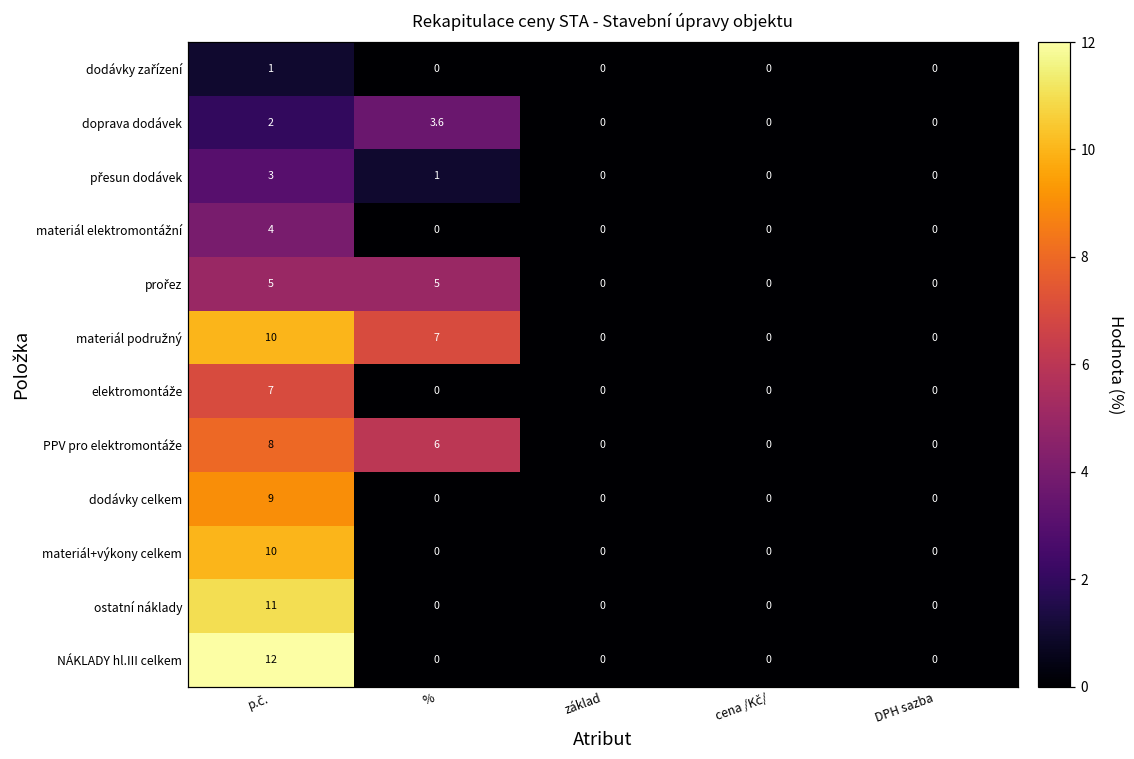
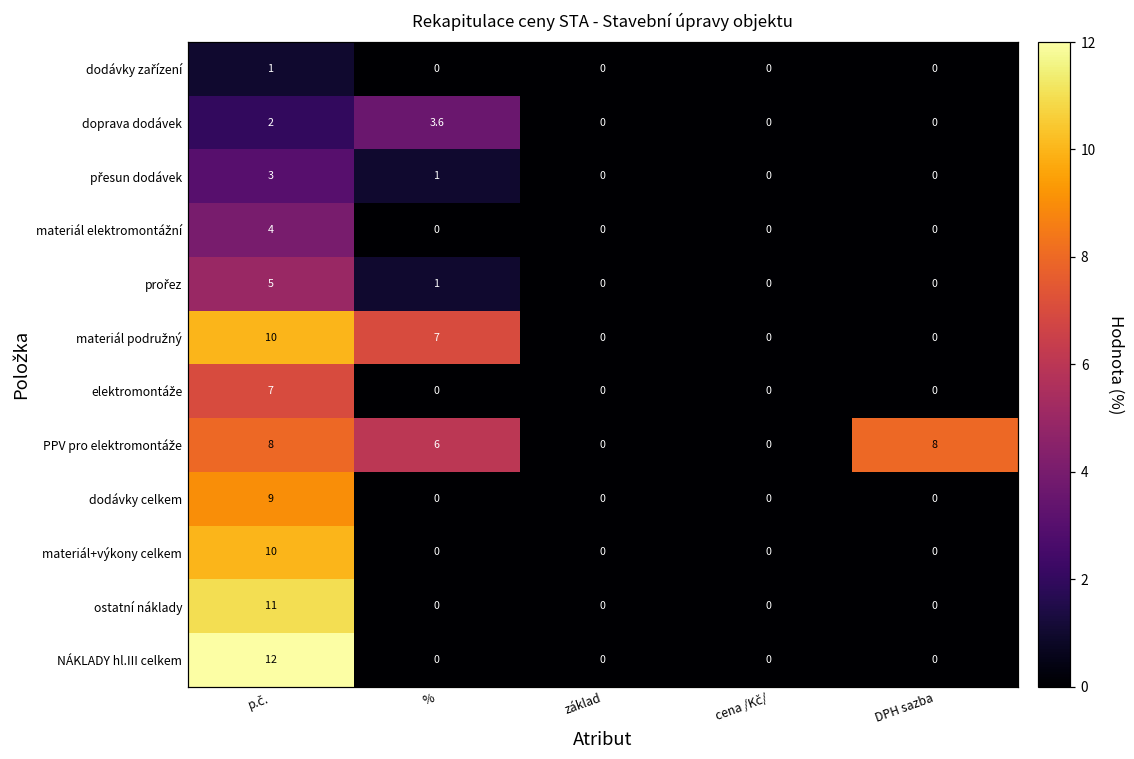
  {
    "dodávky zařízení": {
      "p.č.": 1,
      "%": 0,
      "základ": 0,
      "cena /Kč/": 0,
      "DPH sazba": 0
    },
    "doprava dodávek": {
      "p.č.": 2,
      "%": 3.6,
      "základ": 0,
      "cena /Kč/": 0,
      "DPH sazba": 0
    },
    "přesun dodávek": {
      "p.č.": 3,
      "%": 1,
      "základ": 0,
      "cena /Kč/": 0,
      "DPH sazba": 0
    },
    "materiál elektromontážní": {
      "p.č.": 4,
      "%": 0,
      "základ": 0,
      "cena /Kč/": 0,
      "DPH sazba": 0
    },
    "prořez": {
      "p.č.": 5,
-     "%": 5,
+     "%": 1,
      "základ": 0,
      "cena /Kč/": 0,
      "DPH sazba": 0
    },
    "materiál podružný": {
      "p.č.": 10,
      "%": 7,
      "základ": 0,
      "cena /Kč/": 0,
      "DPH sazba": 0
    },
    "elektromontáže": {
      "p.č.": 7,
      "%": 0,
      "základ": 0,
      "cena /Kč/": 0,
      "DPH sazba": 0
    },
    "PPV pro elektromontáže": {
      "p.č.": 8,
      "%": 6,
      "základ": 0,
      "cena /Kč/": 0,
-     "DPH sazba": 0
+     "DPH sazba": 8
    },
    "dodávky celkem": {
      "p.č.": 9,
      "%": 0,
      "základ": 0,
      "cena /Kč/": 0,
      "DPH sazba": 0
    },
    "materiál+výkony celkem": {
      "p.č.": 10,
      "%": 0,
      "základ": 0,
      "cena /Kč/": 0,
      "DPH sazba": 0
    },
    "ostatní náklady": {
      "p.č.": 11,
      "%": 0,
      "základ": 0,
      "cena /Kč/": 0,
      "DPH sazba": 0
    },
    "NÁKLADY hl.III celkem": {
      "p.č.": 12,
      "%": 0,
      "základ": 0,
      "cena /Kč/": 0,
      "DPH sazba": 0
    }
  }
